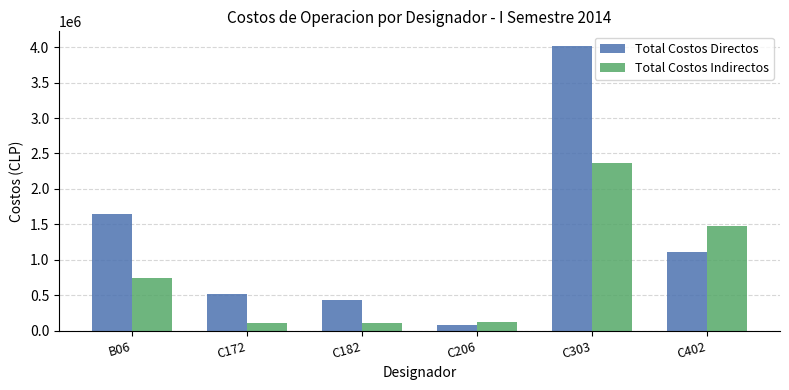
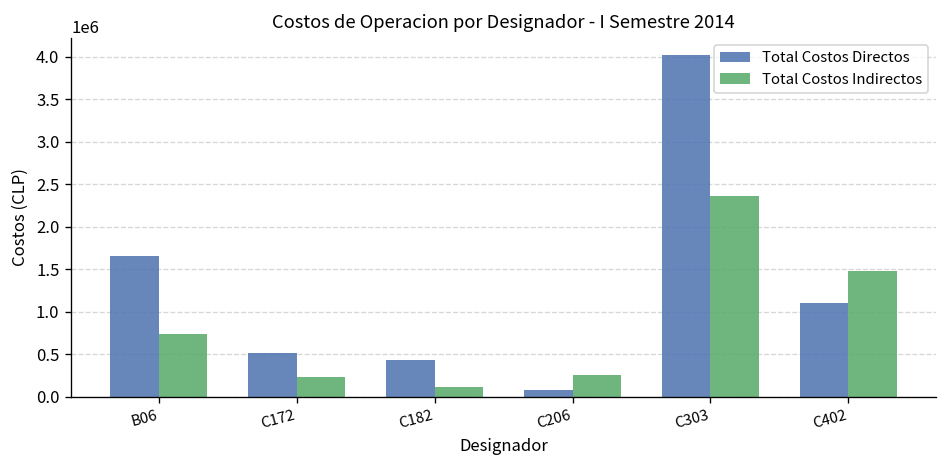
  {
    "Total Costos Directos": {
      "B06": 1700000,
      "C172": 500000,
      "C182": 400000,
      "C206": 100000,
      "C303": 4000000,
      "C402": 1100000
    },
    "Total Costos Indirectos": {
      "B06": 700000,
-     "C172": 100000,
+     "C172": 200000,
      "C182": 100000,
-     "C206": 100000,
+     "C206": 300000,
      "C303": 2400000,
      "C402": 1500000
    }
  }
